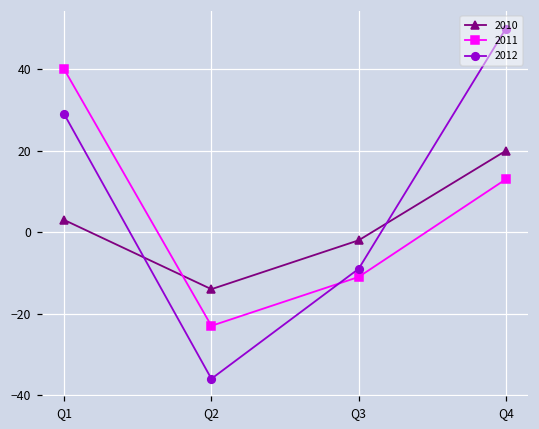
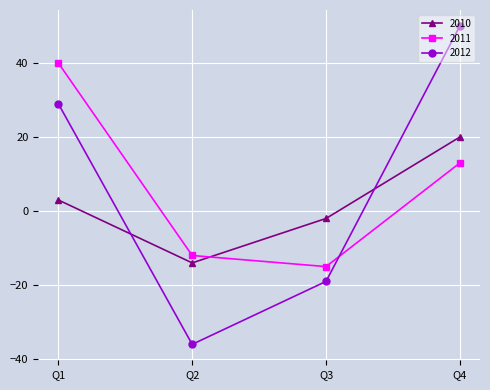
  {
    "2010": {
      "Q1": 3,
      "Q2": -14,
      "Q3": -2,
      "Q4": 20
    },
    "2011": {
      "Q1": 40,
-     "Q2": -23,
-     "Q3": -11,
+     "Q2": -12,
+     "Q3": -15,
      "Q4": 13
    },
    "2012": {
      "Q1": 29,
      "Q2": -36,
-     "Q3": -9
+     "Q3": -19
    }
  }
